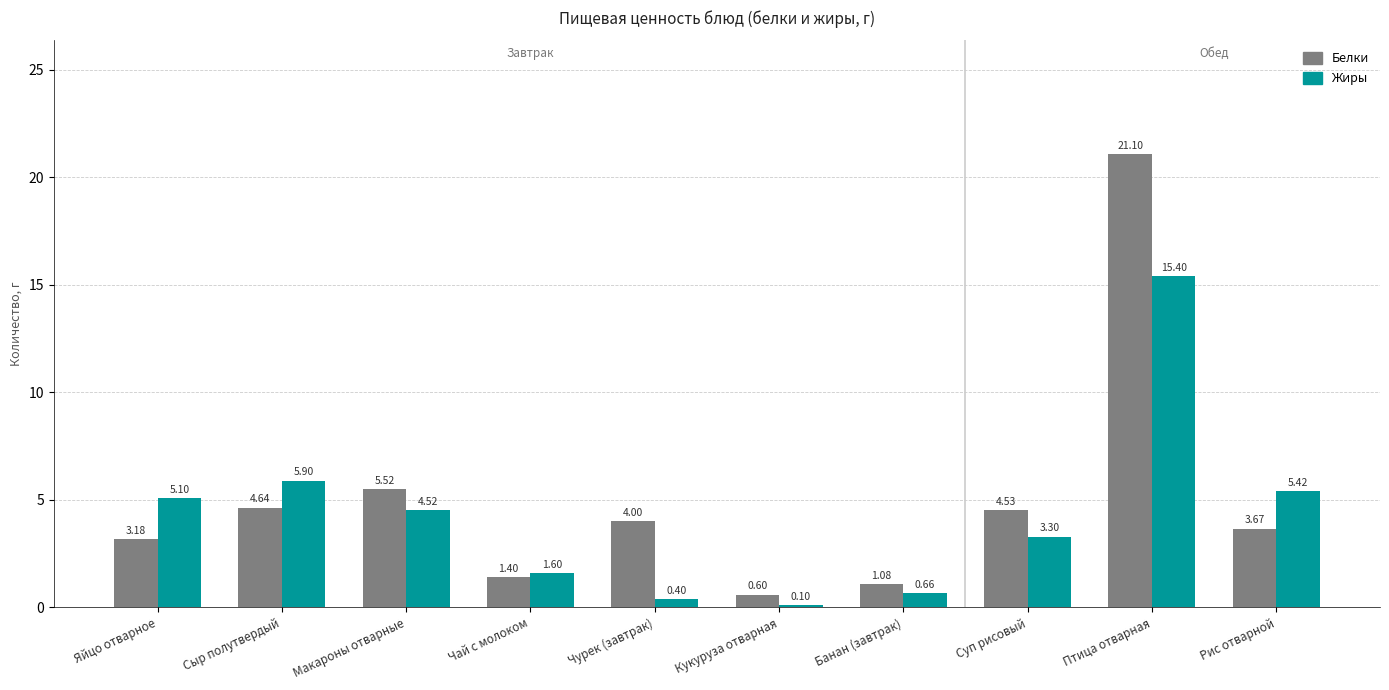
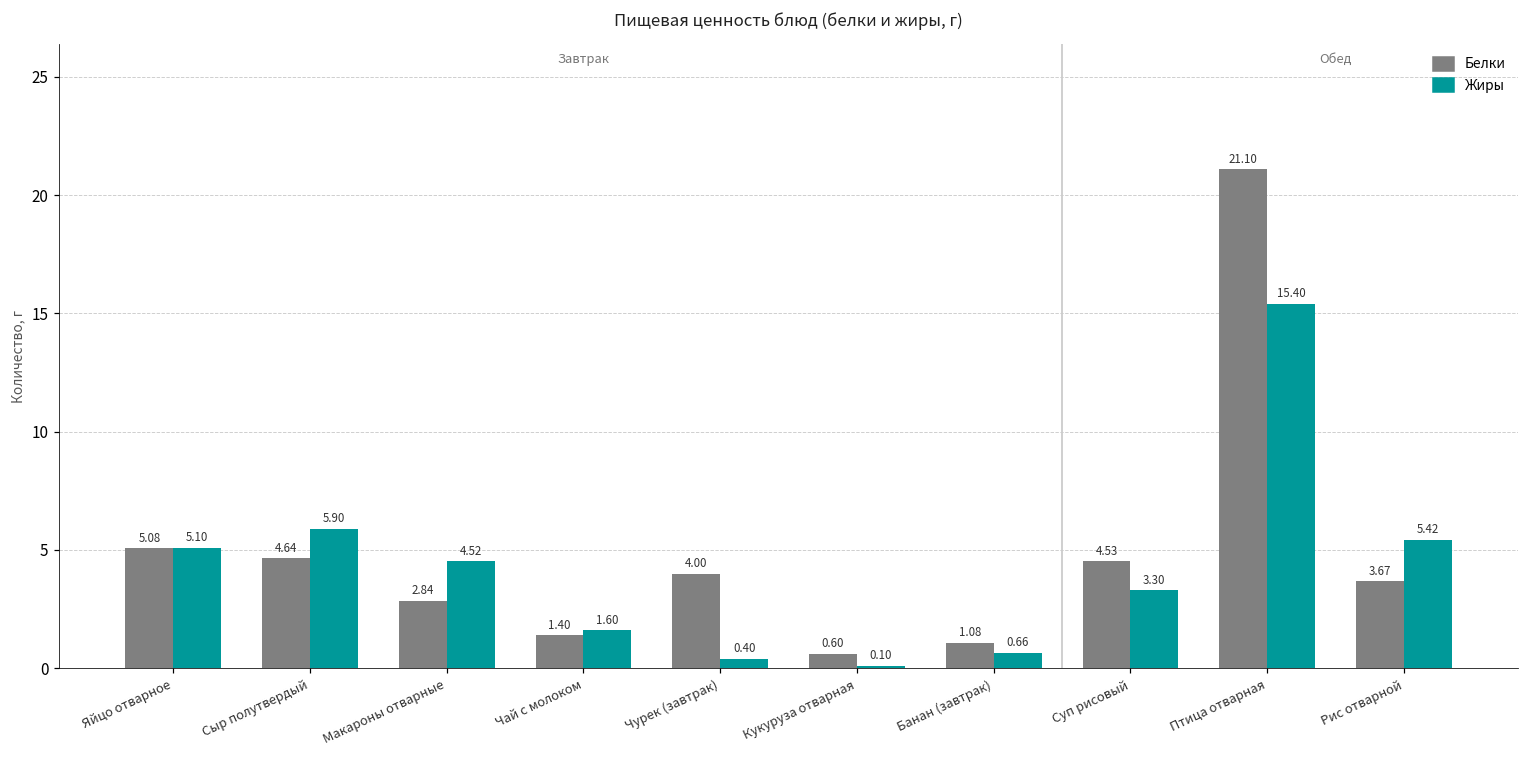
  {
    "Белки": {
-     "Яйцо отварное": 3.18,
+     "Яйцо отварное": 5.08,
      "Сыр полутвердый": 4.64,
-     "Макароны отварные": 5.52,
+     "Макароны отварные": 2.84,
      "Чай с молоком": 1.40,
      "Чурек (завтрак)": 4.00,
      "Кукуруза отварная": 0.60,
      "Банан (завтрак)": 1.08,
      "Суп рисовый": 4.53,
      "Птица отварная": 21.10,
      "Рис отварной": 3.67
    },
    "Жиры": {
      "Яйцо отварное": 5.10,
      "Сыр полутвердый": 5.90,
      "Макароны отварные": 4.52,
      "Чай с молоком": 1.60,
      "Чурек (завтрак)": 0.40,
      "Кукуруза отварная": 0.10,
      "Банан (завтрак)": 0.66,
      "Суп рисовый": 3.30,
      "Птица отварная": 15.40,
      "Рис отварной": 5.42
    }
  }
